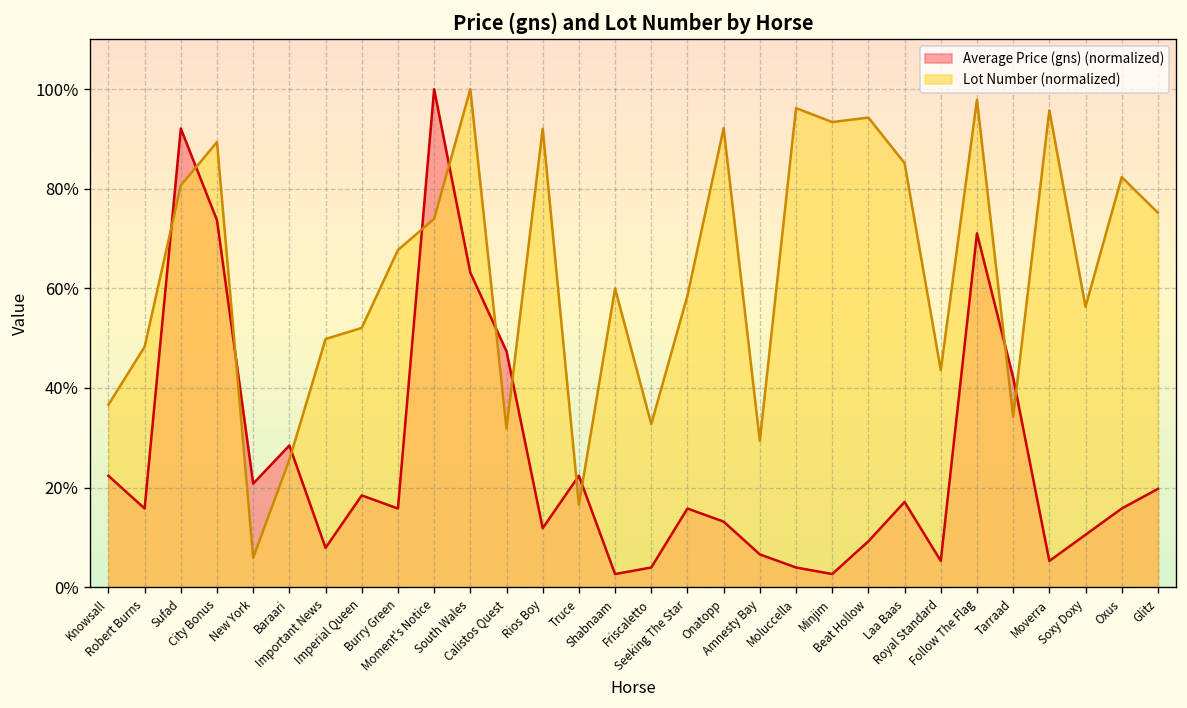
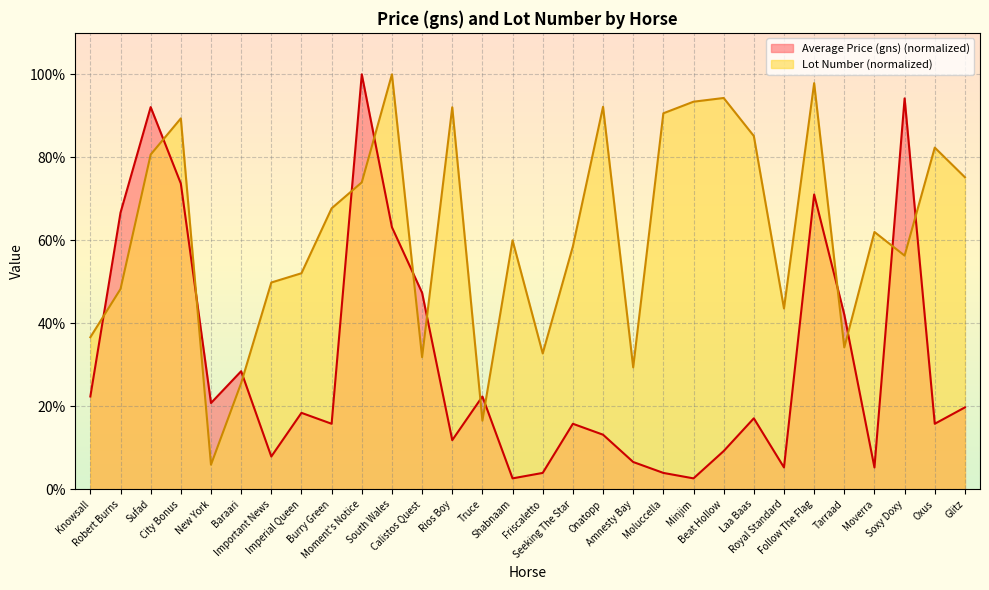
  {
    "Average Price (gns) (normalized)": {
      "Knowsall": "22%",
-     "Robert Burns": "16%",
+     "Robert Burns": "67%",
      "Sufad": "92%",
      "City Bonus": "74%",
      "New York": "21%",
      "Baraari": "28%",
      "Important News": "8%",
      "Imperial Queen": "18%",
      "Burry Green": "16%",
      "Moment's Notice": "100%",
      "South Wales": "63%",
      "Calistos Quest": "47%",
      "Rios Boy": "12%",
      "Truce": "22%",
      "Shabnaam": "3%",
      "Friscaletto": "4%",
      "Seeking The Star": "16%",
      "Onatopp": "13%",
      "Amnesty Bay": "7%",
      "Moluccella": "4%",
      "Minjim": "3%",
      "Beat Hollow": "9%",
      "Laa Baas": "17%",
      "Royal Standard": "5%",
      "Follow The Flag": "71%",
      "Tarraad": "42%",
      "Moverra": "5%",
-     "Soxy Doxy": "11%",
+     "Soxy Doxy": "94%",
      "Oxus": "16%",
      "Glitz": "20%"
    },
    "Lot Number (normalized)": {
      "Knowsall": "37%",
      "Robert Burns": "48%",
      "Sufad": "81%",
      "City Bonus": "89%",
      "New York": "6%",
      "Baraari": "26%",
      "Important News": "50%",
      "Imperial Queen": "52%",
      "Burry Green": "68%",
      "Moment's Notice": "74%",
      "South Wales": "100%",
      "Calistos Quest": "32%",
      "Rios Boy": "92%",
      "Truce": "17%",
      "Shabnaam": "60%",
      "Friscaletto": "33%",
      "Seeking The Star": "59%",
      "Onatopp": "92%",
      "Amnesty Bay": "29%",
-     "Moluccella": "96%",
+     "Moluccella": "91%",
      "Minjim": "93%",
      "Beat Hollow": "94%",
      "Laa Baas": "85%",
      "Royal Standard": "44%",
      "Follow The Flag": "98%",
      "Tarraad": "34%",
-     "Moverra": "96%",
+     "Moverra": "62%",
      "Soxy Doxy": "56%",
      "Oxus": "82%",
      "Glitz": "75%"
    }
  }
